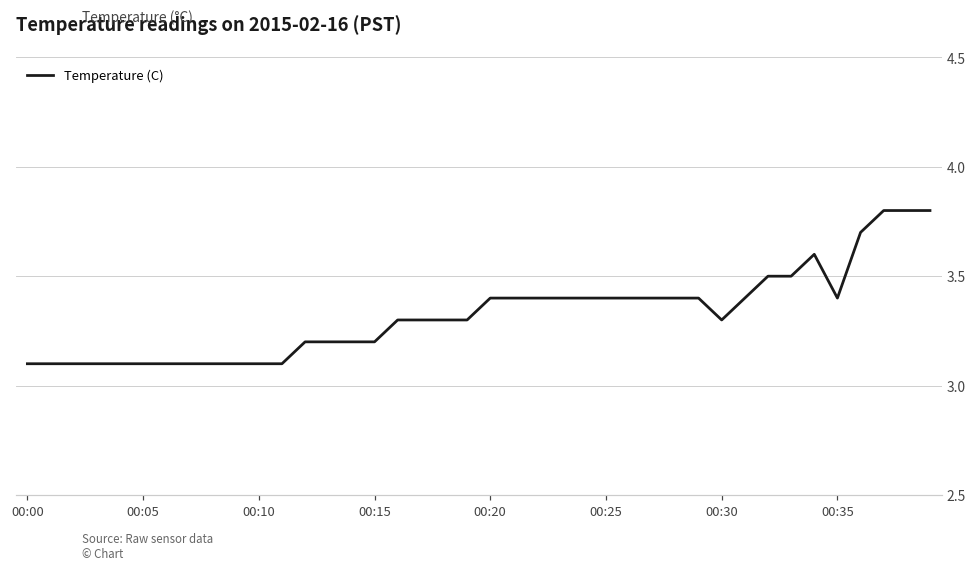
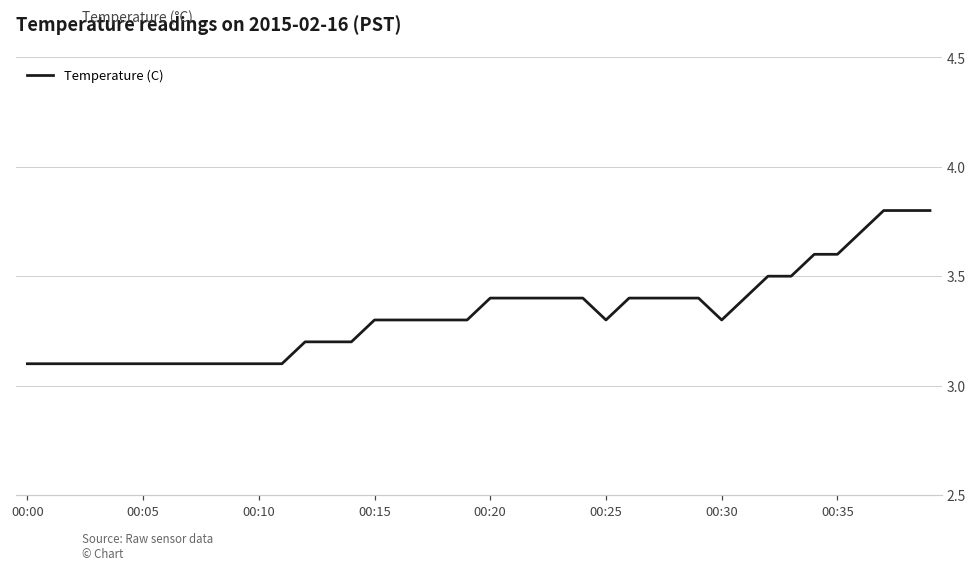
  {
    "00:00": 3.1,
    "00:05": 3.1,
    "00:10": 3.1,
-   "00:15": 3.2,
+   "00:15": 3.3,
    "00:20": 3.4,
-   "00:25": 3.4,
+   "00:25": 3.3,
    "00:30": 3.3,
-   "00:35": 3.4
+   "00:35": 3.6
  }
